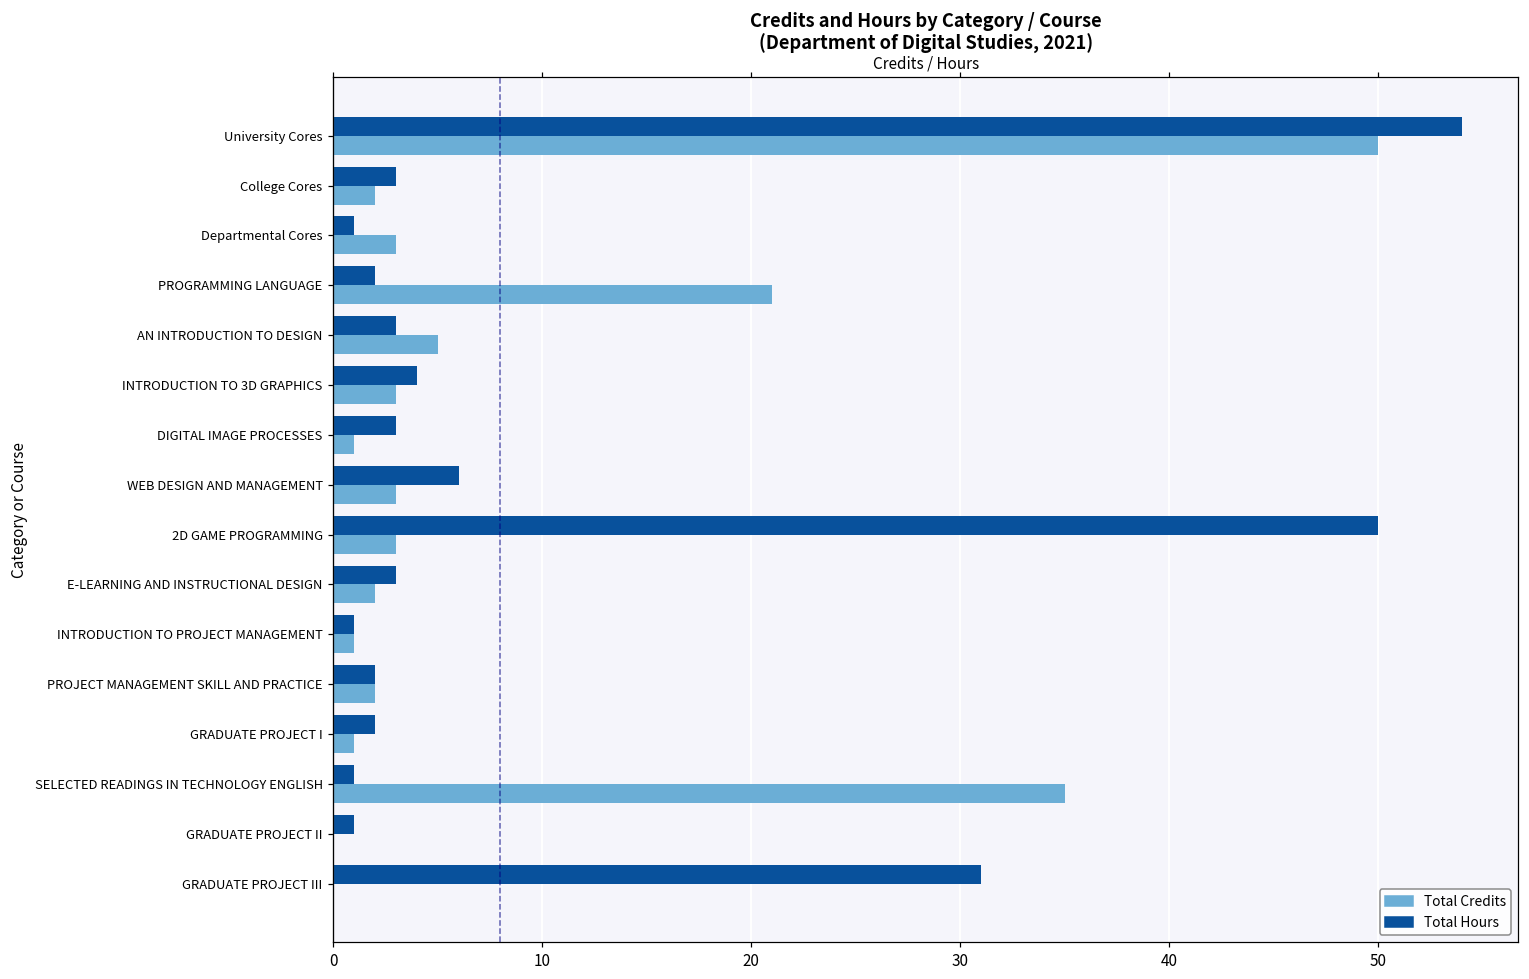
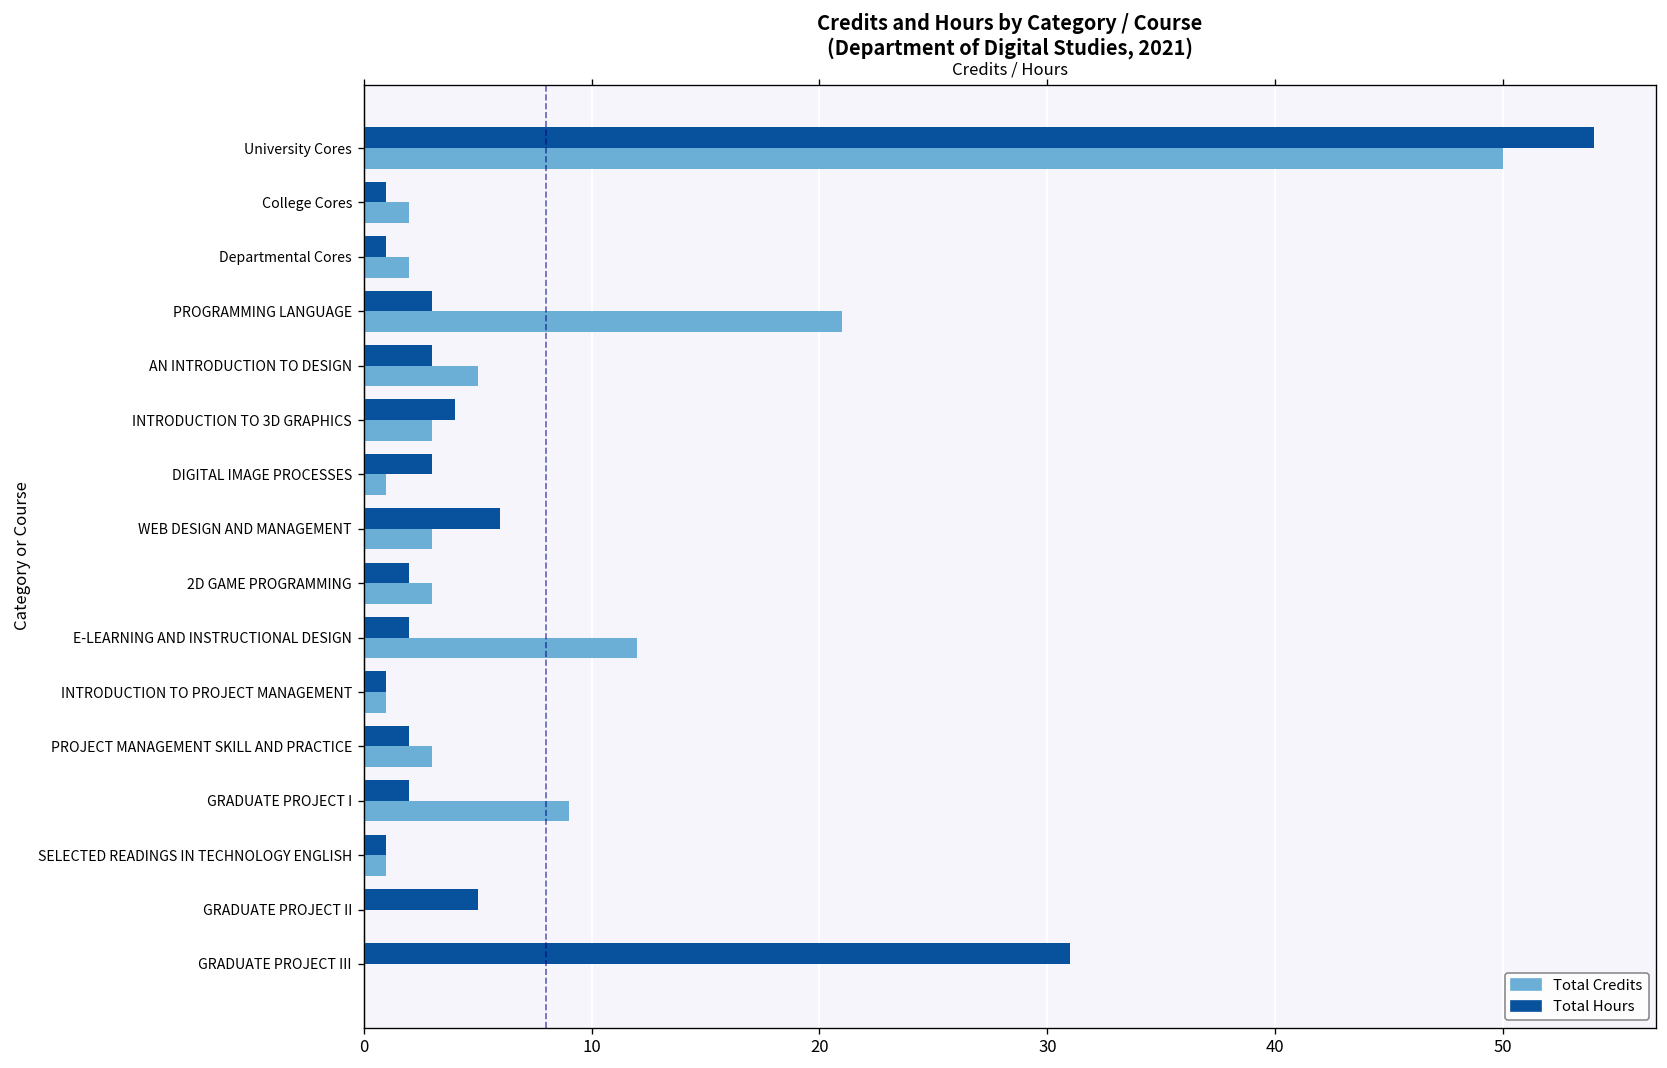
  {
    "Total Credits": {
      "University Cores": 50,
      "College Cores": 2,
-     "Departmental Cores": 3,
+     "Departmental Cores": 2,
      "PROGRAMMING LANGUAGE": 21,
      "AN INTRODUCTION TO DESIGN": 5,
      "INTRODUCTION TO 3D GRAPHICS": 3,
      "DIGITAL IMAGE PROCESSES": 1,
      "WEB DESIGN AND MANAGEMENT": 3,
      "2D GAME PROGRAMMING": 3,
-     "E-LEARNING AND INSTRUCTIONAL DESIGN": 2,
+     "E-LEARNING AND INSTRUCTIONAL DESIGN": 12,
      "INTRODUCTION TO PROJECT MANAGEMENT": 1,
-     "PROJECT MANAGEMENT SKILL AND PRACTICE": 2,
-     "GRADUATE PROJECT I": 1,
-     "SELECTED READINGS IN TECHNOLOGY ENGLISH": 35,
+     "PROJECT MANAGEMENT SKILL AND PRACTICE": 3,
+     "GRADUATE PROJECT I": 9,
+     "SELECTED READINGS IN TECHNOLOGY ENGLISH": 1,
      "GRADUATE PROJECT II": 0,
      "GRADUATE PROJECT III": 0
    },
    "Total Hours": {
      "University Cores": 54,
-     "College Cores": 3,
+     "College Cores": 1,
      "Departmental Cores": 1,
-     "PROGRAMMING LANGUAGE": 2,
+     "PROGRAMMING LANGUAGE": 3,
      "AN INTRODUCTION TO DESIGN": 3,
      "INTRODUCTION TO 3D GRAPHICS": 4,
      "DIGITAL IMAGE PROCESSES": 3,
      "WEB DESIGN AND MANAGEMENT": 6,
-     "2D GAME PROGRAMMING": 50,
-     "E-LEARNING AND INSTRUCTIONAL DESIGN": 3,
+     "2D GAME PROGRAMMING": 2,
+     "E-LEARNING AND INSTRUCTIONAL DESIGN": 2,
      "INTRODUCTION TO PROJECT MANAGEMENT": 1,
      "PROJECT MANAGEMENT SKILL AND PRACTICE": 2,
      "GRADUATE PROJECT I": 2,
      "SELECTED READINGS IN TECHNOLOGY ENGLISH": 1,
-     "GRADUATE PROJECT II": 1,
+     "GRADUATE PROJECT II": 5,
      "GRADUATE PROJECT III": 31
    }
  }
